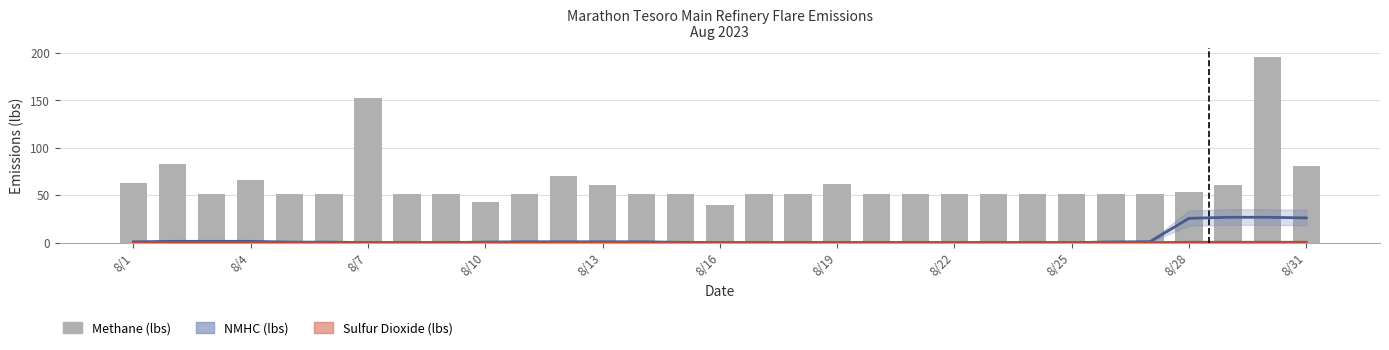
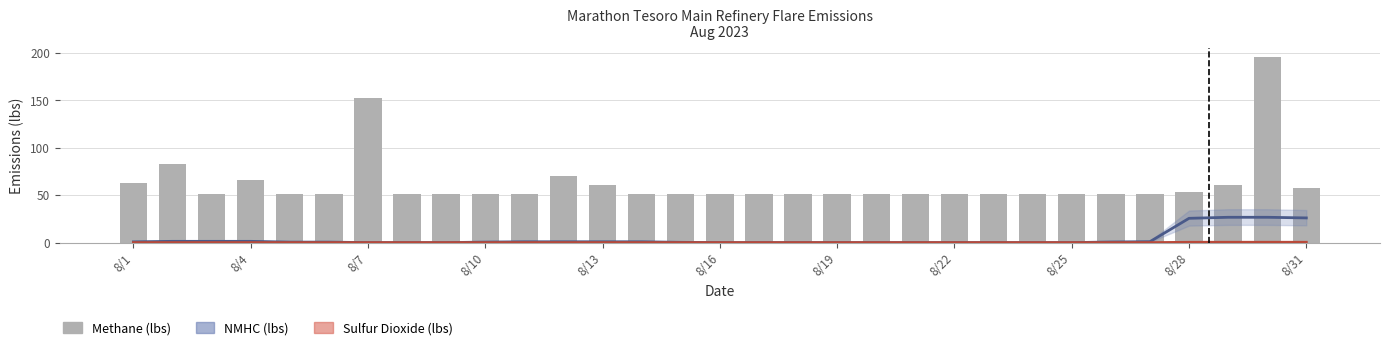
  {
    "Methane (lbs)": {
      "8/1": 60,
      "8/4": 70,
      "8/7": 150,
-     "8/10": 40,
+     "8/10": 50,
      "8/13": 60,
-     "8/16": 40,
-     "8/19": 60,
+     "8/16": 50,
+     "8/19": 50,
      "8/22": 50,
      "8/25": 50,
      "8/28": 50,
-     "8/31": 80
+     "8/31": 60
    }
  }
